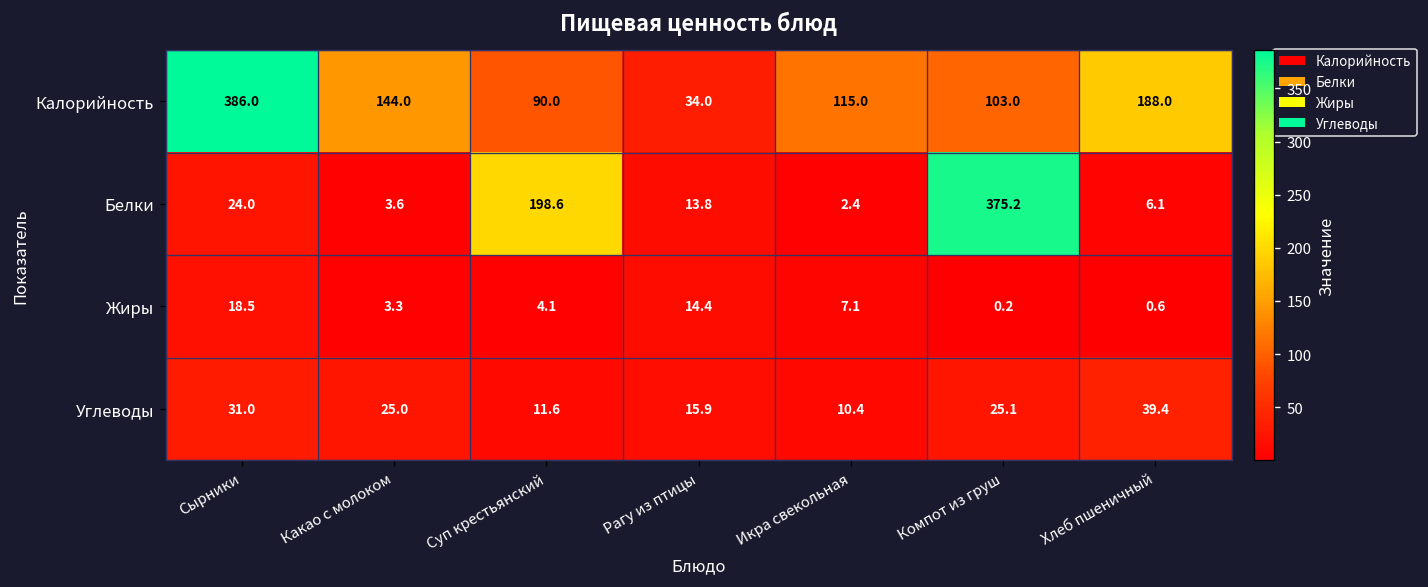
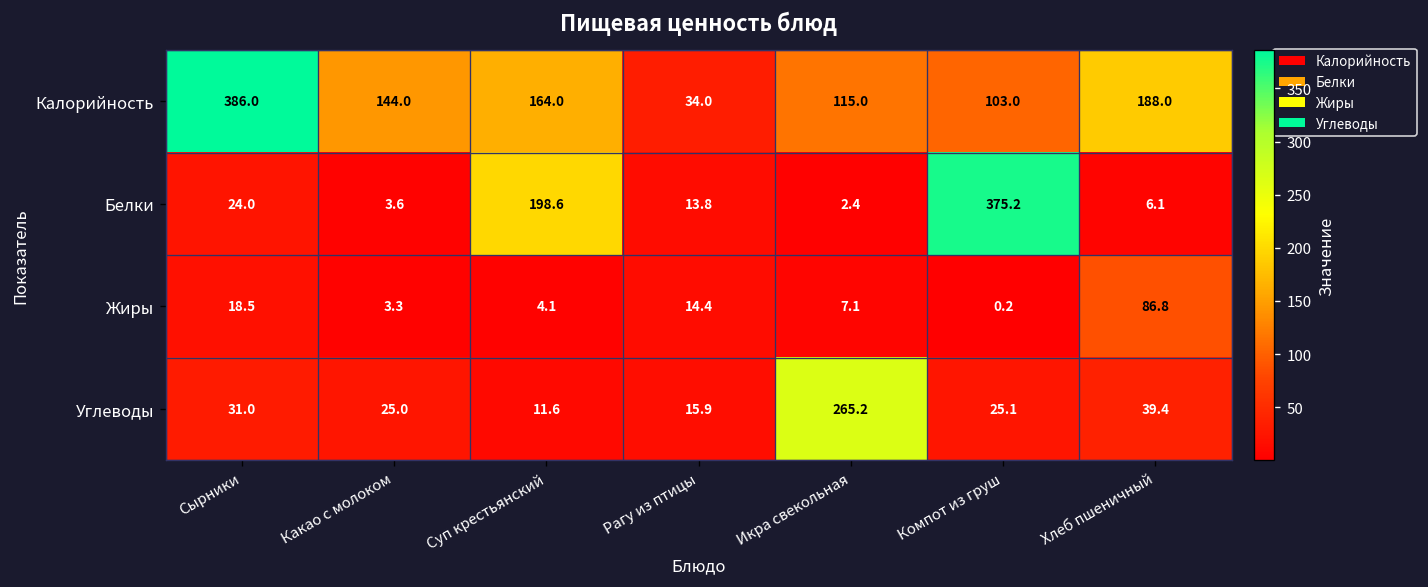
  {
    "Калорийность": {
      "Сырники": 386.0,
      "Какао с молоком": 144.0,
-     "Суп крестьянский": 90.0,
+     "Суп крестьянский": 164.0,
      "Рагу из птицы": 34.0,
      "Икра свекольная": 115.0,
      "Компот из груш": 103.0,
      "Хлеб пшеничный": 188.0
    },
    "Белки": {
      "Сырники": 24.0,
      "Какао с молоком": 3.6,
      "Суп крестьянский": 198.6,
      "Рагу из птицы": 13.8,
      "Икра свекольная": 2.4,
      "Компот из груш": 375.2,
      "Хлеб пшеничный": 6.1
    },
    "Жиры": {
      "Сырники": 18.5,
      "Какао с молоком": 3.3,
      "Суп крестьянский": 4.1,
      "Рагу из птицы": 14.4,
      "Икра свекольная": 7.1,
      "Компот из груш": 0.2,
-     "Хлеб пшеничный": 0.6
+     "Хлеб пшеничный": 86.8
    },
    "Углеводы": {
      "Сырники": 31.0,
      "Какао с молоком": 25.0,
      "Суп крестьянский": 11.6,
      "Рагу из птицы": 15.9,
-     "Икра свекольная": 10.4,
+     "Икра свекольная": 265.2,
      "Компот из груш": 25.1,
      "Хлеб пшеничный": 39.4
    }
  }
